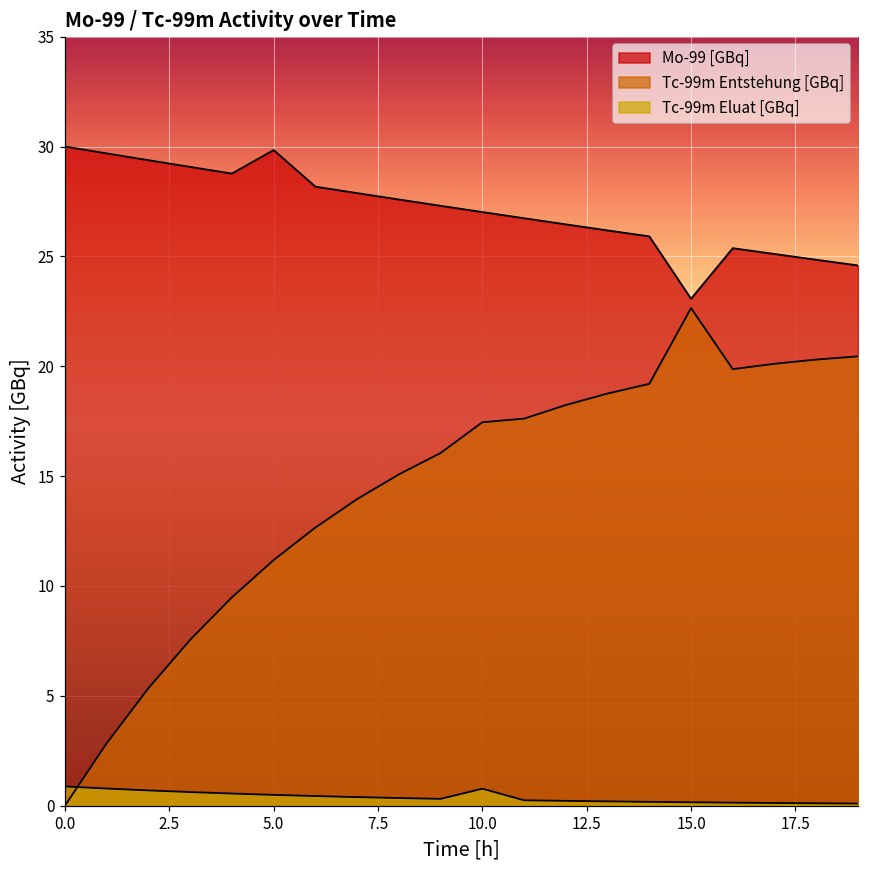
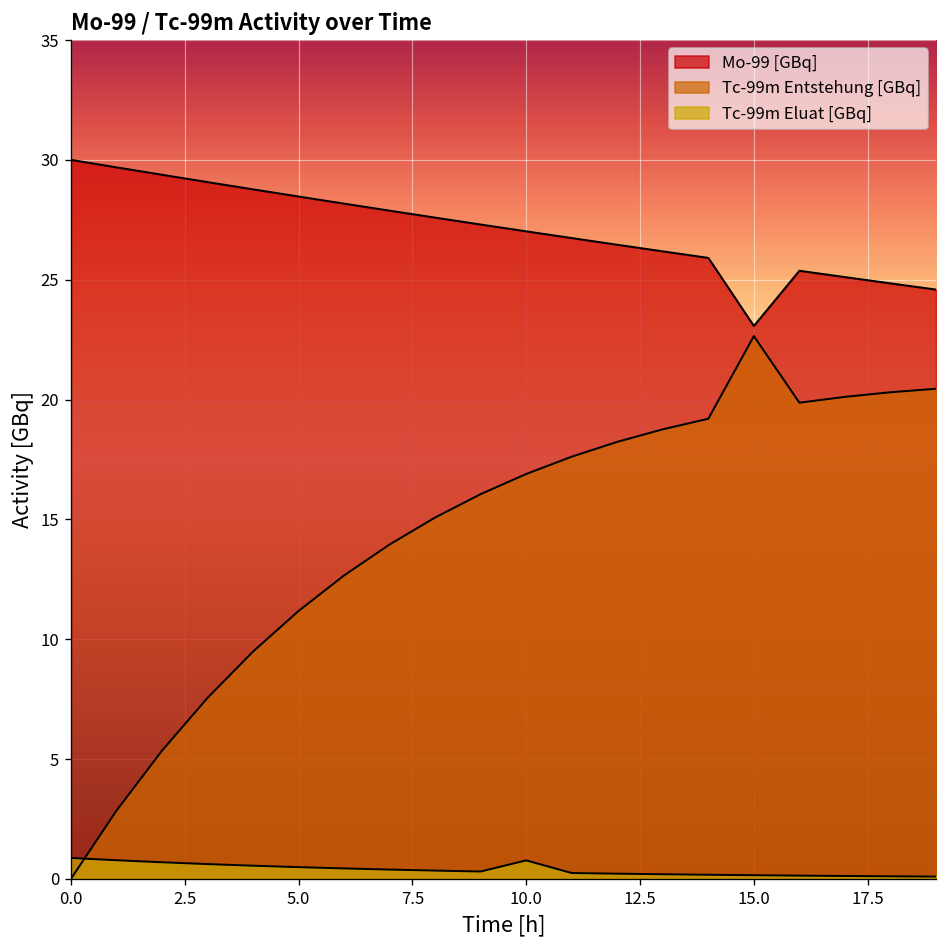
  {
    "Mo-99 [GBq]": {
      "0.0": 30.0,
-     "5.0": 29.8,
+     "5.0": 28.5,
      "10.0": 27.0,
      "15.0": 23.1
    },
    "Tc-99m Entstehung [GBq]": {
      "0.0": 0.0,
      "5.0": 11.2,
-     "10.0": 17.5,
+     "10.0": 16.9,
      "15.0": 22.6
    },
    "Tc-99m Eluat [GBq]": {
      "0.0": 0.9,
      "5.0": 0.5,
      "10.0": 0.8,
      "15.0": 0.2
    }
  }
